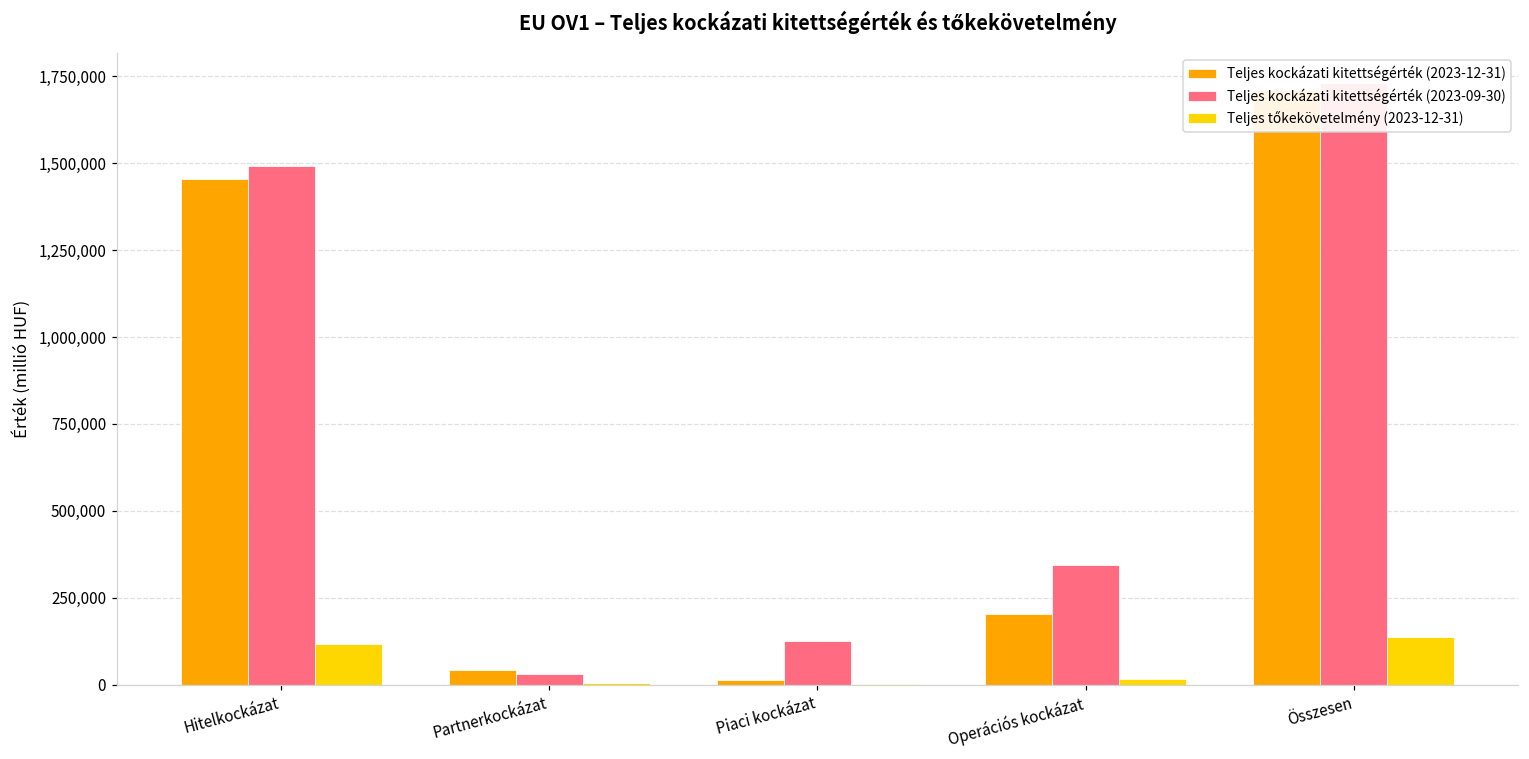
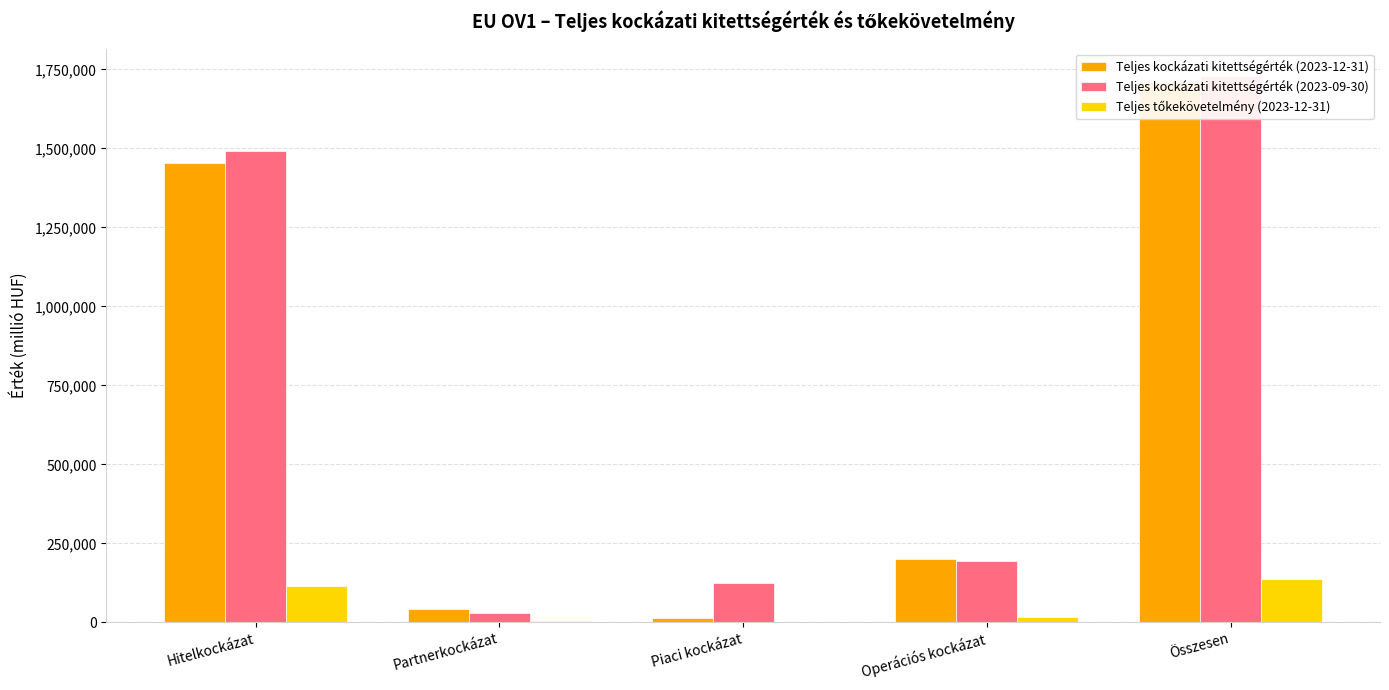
  {
    "Teljes kockázati kitettségérték (2023-09-30)": {
      "Hitelkockázat": "1,490,000",
      "Partnerkockázat": "30,000",
      "Piaci kockázat": "120,000",
-     "Operációs kockázat": "340,000"
+     "Operációs kockázat": "200,000"
    }
  }
